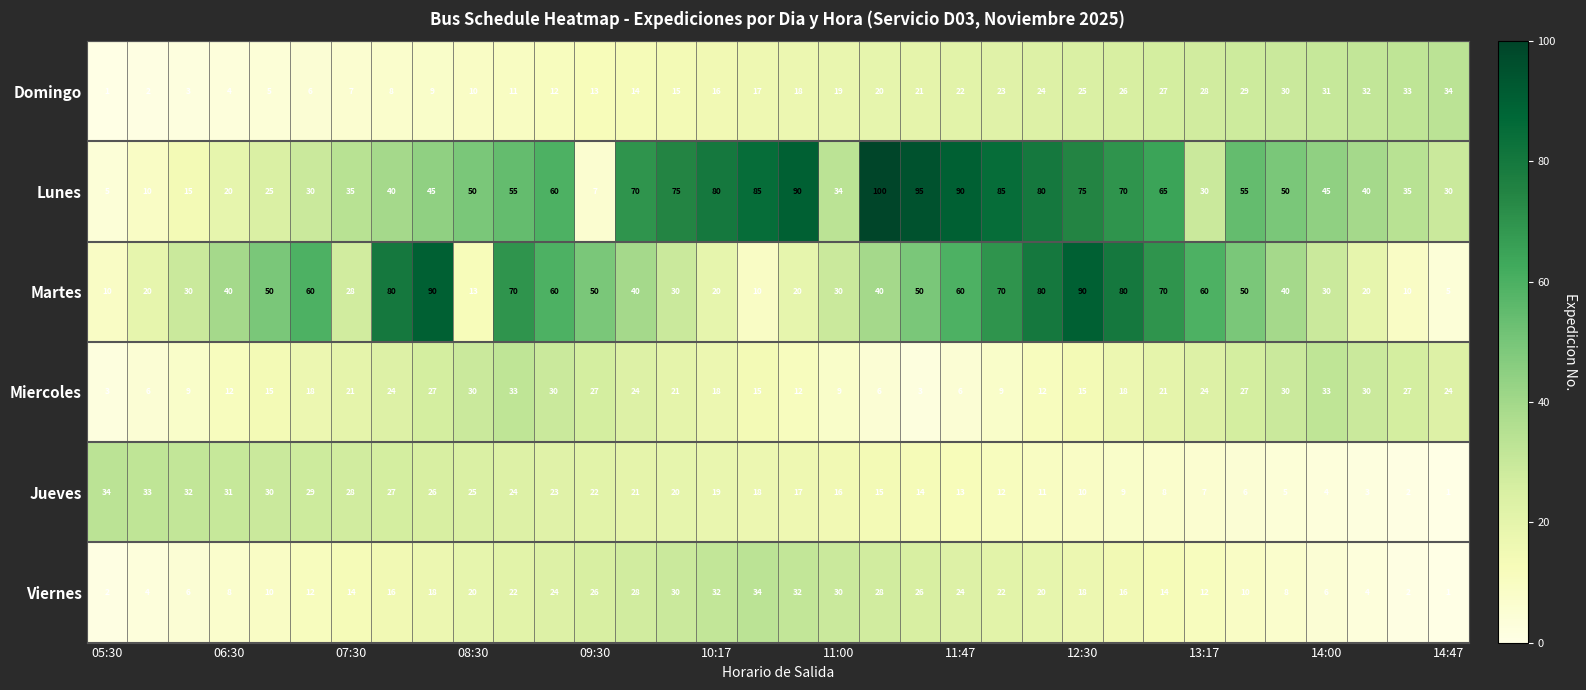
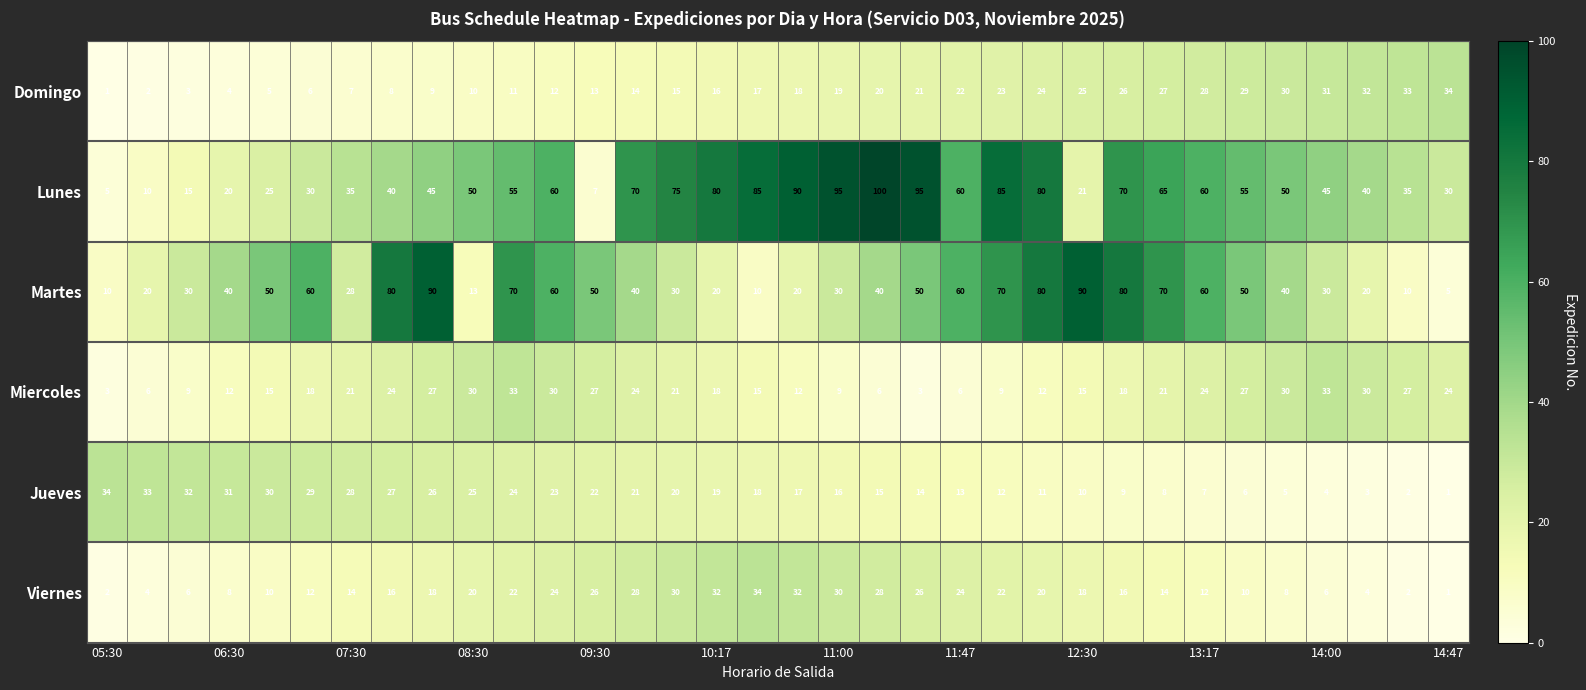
  {
    "Domingo": {
      "08:30": 10,
      "09:30": 13,
      "10:17": 16,
      "11:00": 19,
      "11:47": 22,
      "12:30": 25,
      "13:17": 28,
      "14:00": 31,
      "14:47": 34
    },
    "Lunes": {
      "06:30": 20,
      "07:30": 35,
      "08:30": 50,
      "10:17": 80,
-     "11:00": 34,
-     "11:47": 90,
-     "12:30": 75,
-     "13:17": 30,
+     "11:00": 95,
+     "11:47": 60,
+     "12:30": 21,
+     "13:17": 60,
      "14:00": 45,
      "14:47": 30
    },
    "Martes": {
      "05:30": 10,
      "06:30": 40,
      "07:30": 28,
      "08:30": 13,
      "09:30": 50,
      "10:17": 20,
      "11:00": 30,
      "11:47": 60,
      "12:30": 90,
      "13:17": 60,
      "14:00": 30
    },
    "Miercoles": {
      "06:30": 12,
      "07:30": 21,
      "08:30": 30,
      "09:30": 27,
      "10:17": 18,
      "11:00": 9,
      "12:30": 15,
      "13:17": 24,
      "14:00": 33,
      "14:47": 24
    },
    "Jueves": {
      "05:30": 34,
      "06:30": 31,
      "07:30": 28,
      "08:30": 25,
      "09:30": 22,
      "10:17": 19,
      "11:00": 16,
      "11:47": 13,
      "12:30": 10
    },
    "Viernes": {
      "06:30": 8,
      "07:30": 14,
      "08:30": 20,
      "09:30": 26,
      "10:17": 32,
      "11:00": 30,
      "11:47": 24,
      "12:30": 18,
      "13:17": 12
    }
  }
